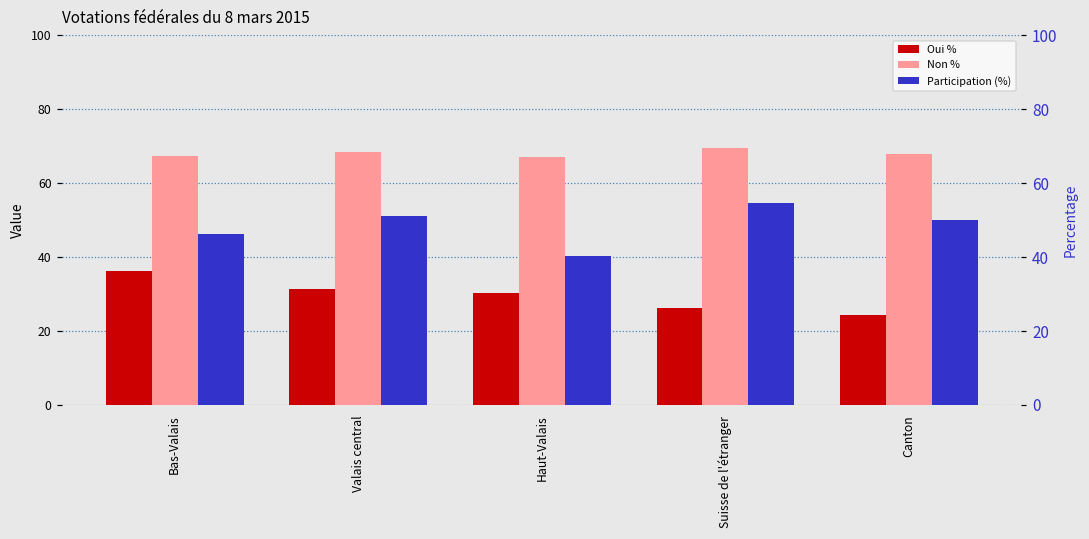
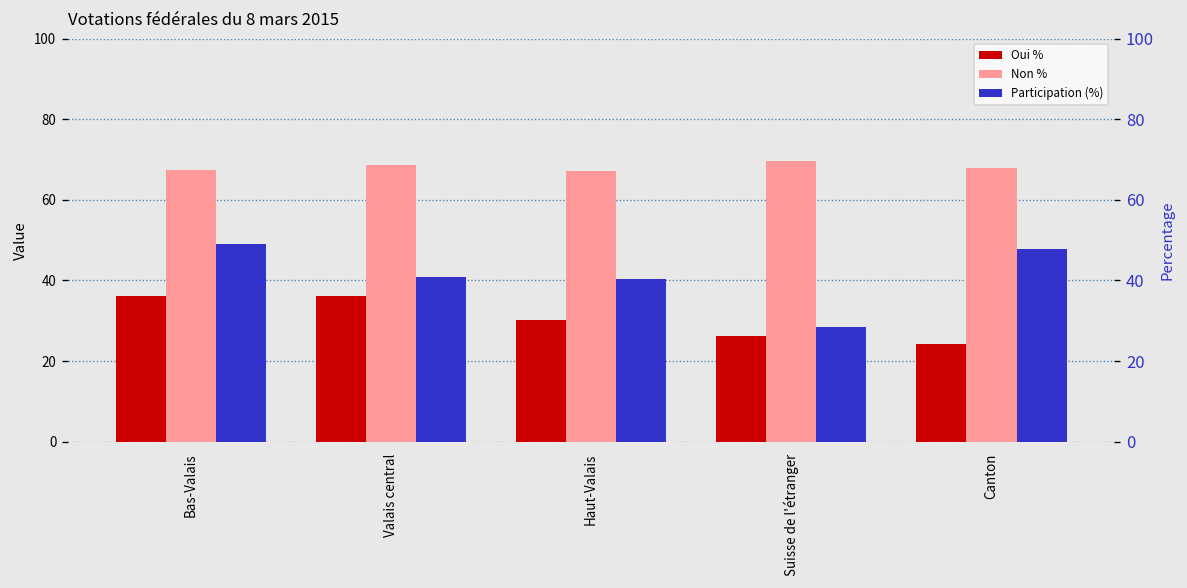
  {
    "Oui %": {
      "Bas-Valais": 36,
-     "Valais central": 31,
+     "Valais central": 36,
      "Haut-Valais": 30,
      "Suisse de l'étranger": 26,
      "Canton": 24
    },
    "Non %": {
      "Bas-Valais": 67,
      "Valais central": 69,
      "Haut-Valais": 67,
      "Suisse de l'étranger": 70,
      "Canton": 68
    },
    "Participation (%)": {
-     "Bas-Valais": 46,
-     "Valais central": 51,
+     "Bas-Valais": 49,
+     "Valais central": 41,
      "Haut-Valais": 40,
-     "Suisse de l'étranger": 55,
-     "Canton": 50
+     "Suisse de l'étranger": 28,
+     "Canton": 48
    }
  }
